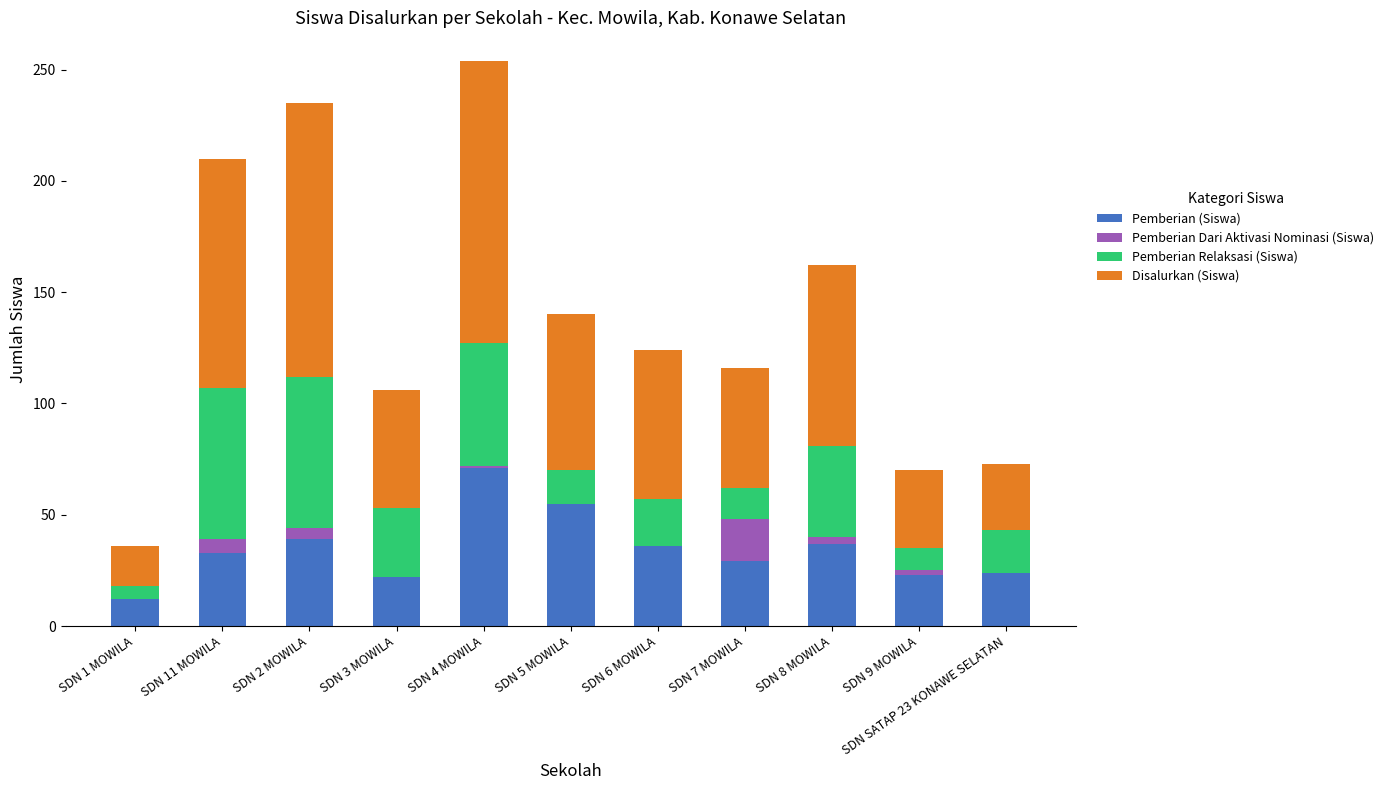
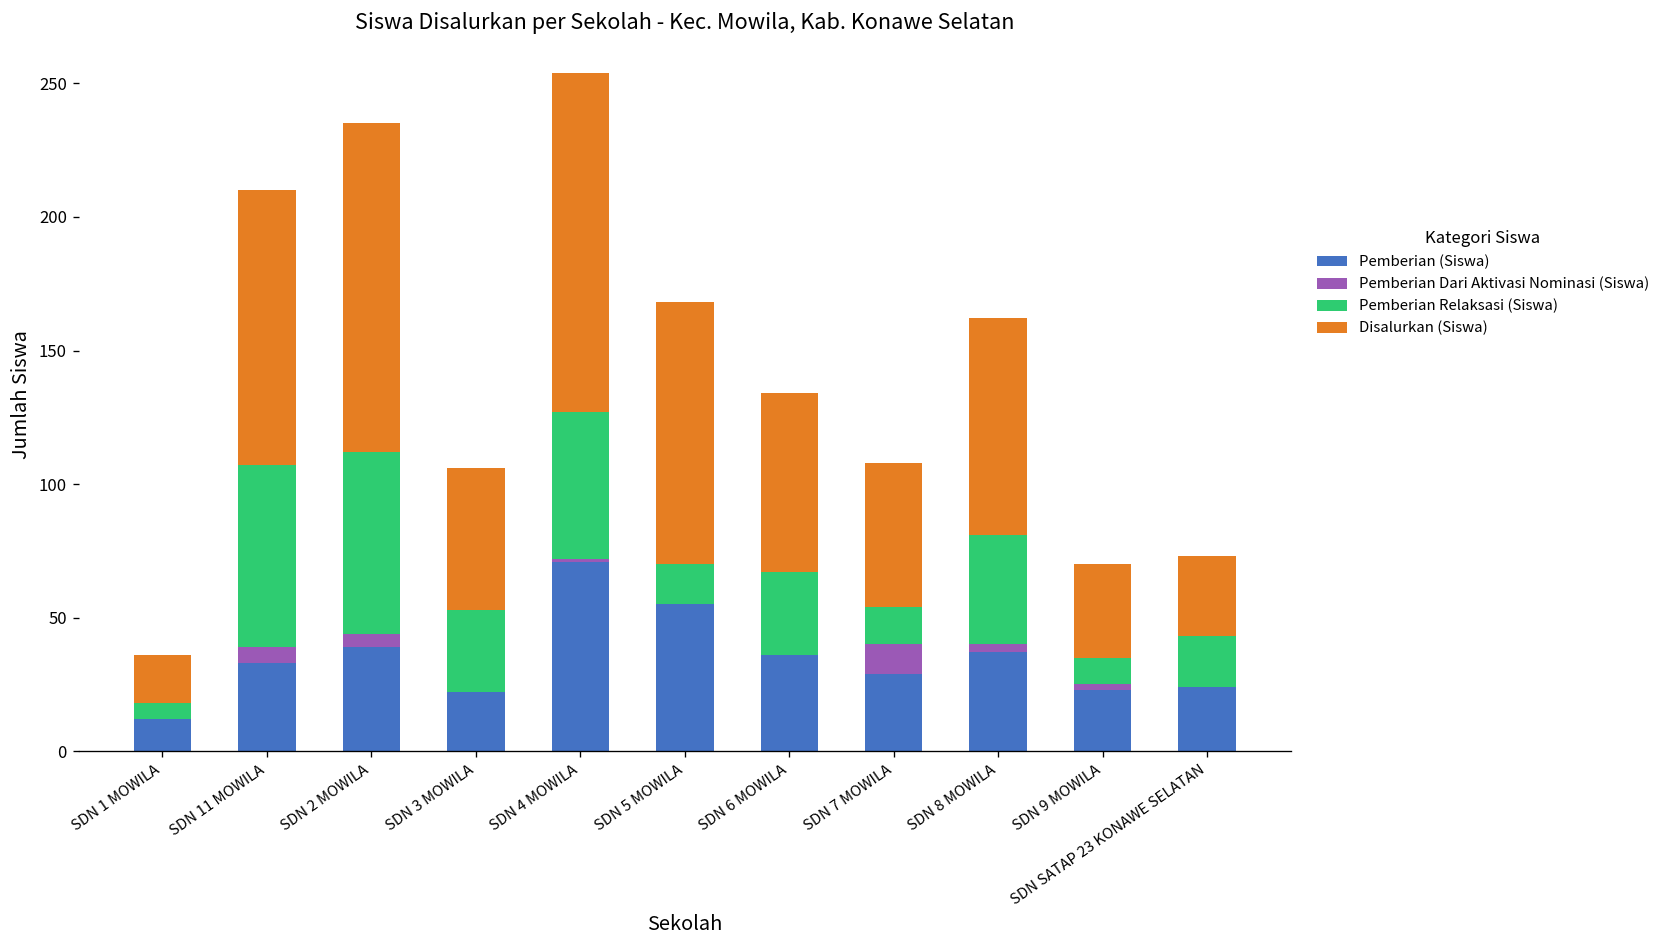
  {
    "Pemberian (Siswa)": {
      "SDN 1 MOWILA": 12,
      "SDN 11 MOWILA": 33,
      "SDN 2 MOWILA": 39,
      "SDN 3 MOWILA": 22,
      "SDN 4 MOWILA": 71,
      "SDN 5 MOWILA": 55,
      "SDN 6 MOWILA": 36,
      "SDN 7 MOWILA": 29,
      "SDN 8 MOWILA": 37,
      "SDN 9 MOWILA": 23,
      "SDN SATAP 23 KONAWE SELATAN": 24
    },
    "Pemberian Dari Aktivasi Nominasi (Siswa)": {
      "SDN 1 MOWILA": 0,
      "SDN 11 MOWILA": 6,
      "SDN 2 MOWILA": 5,
      "SDN 3 MOWILA": 0,
      "SDN 5 MOWILA": 0,
      "SDN 6 MOWILA": 0,
-     "SDN 7 MOWILA": 19,
+     "SDN 7 MOWILA": 11,
      "SDN 8 MOWILA": 3,
      "SDN 9 MOWILA": 2,
      "SDN SATAP 23 KONAWE SELATAN": 0
    },
    "Pemberian Relaksasi (Siswa)": {
      "SDN 1 MOWILA": 6,
      "SDN 11 MOWILA": 68,
      "SDN 2 MOWILA": 68,
      "SDN 3 MOWILA": 31,
      "SDN 4 MOWILA": 55,
      "SDN 5 MOWILA": 15,
-     "SDN 6 MOWILA": 21,
+     "SDN 6 MOWILA": 31,
      "SDN 7 MOWILA": 14,
      "SDN 8 MOWILA": 41,
      "SDN 9 MOWILA": 10,
      "SDN SATAP 23 KONAWE SELATAN": 19
    },
    "Disalurkan (Siswa)": {
      "SDN 1 MOWILA": 18,
      "SDN 11 MOWILA": 103,
      "SDN 2 MOWILA": 123,
      "SDN 3 MOWILA": 53,
      "SDN 4 MOWILA": 127,
-     "SDN 5 MOWILA": 70,
+     "SDN 5 MOWILA": 98,
      "SDN 6 MOWILA": 67,
      "SDN 7 MOWILA": 54,
      "SDN 8 MOWILA": 81,
      "SDN 9 MOWILA": 35,
      "SDN SATAP 23 KONAWE SELATAN": 30
    }
  }
